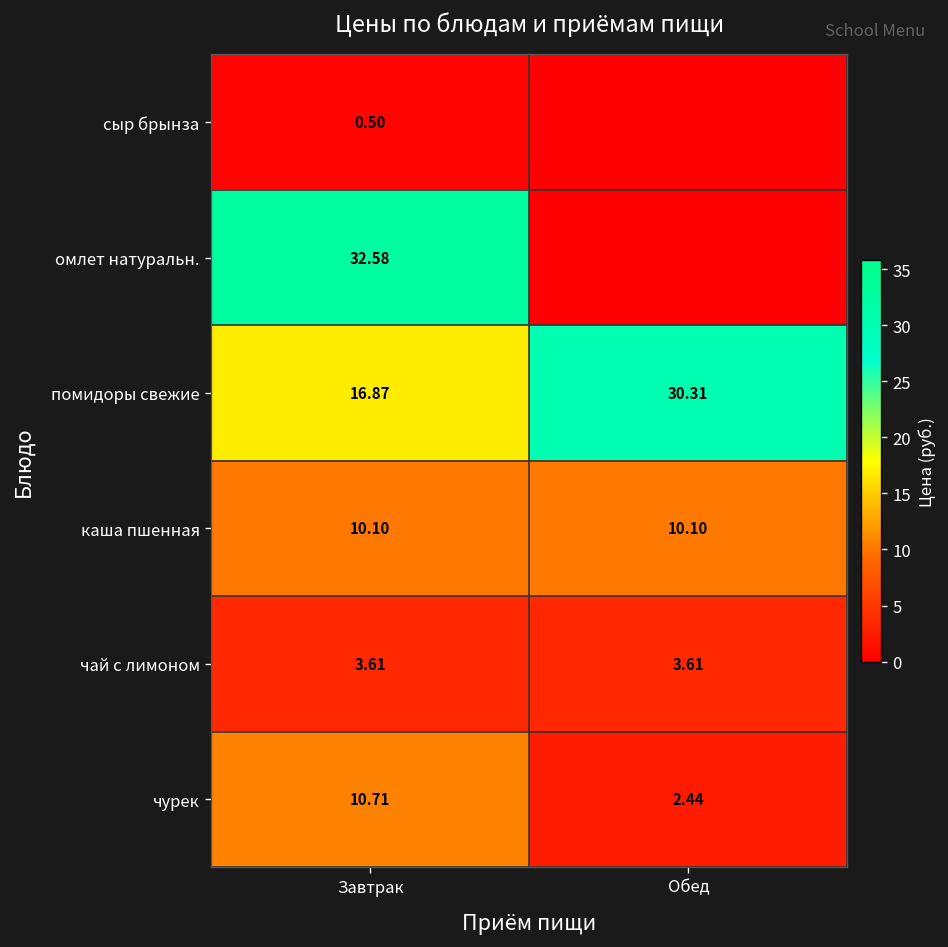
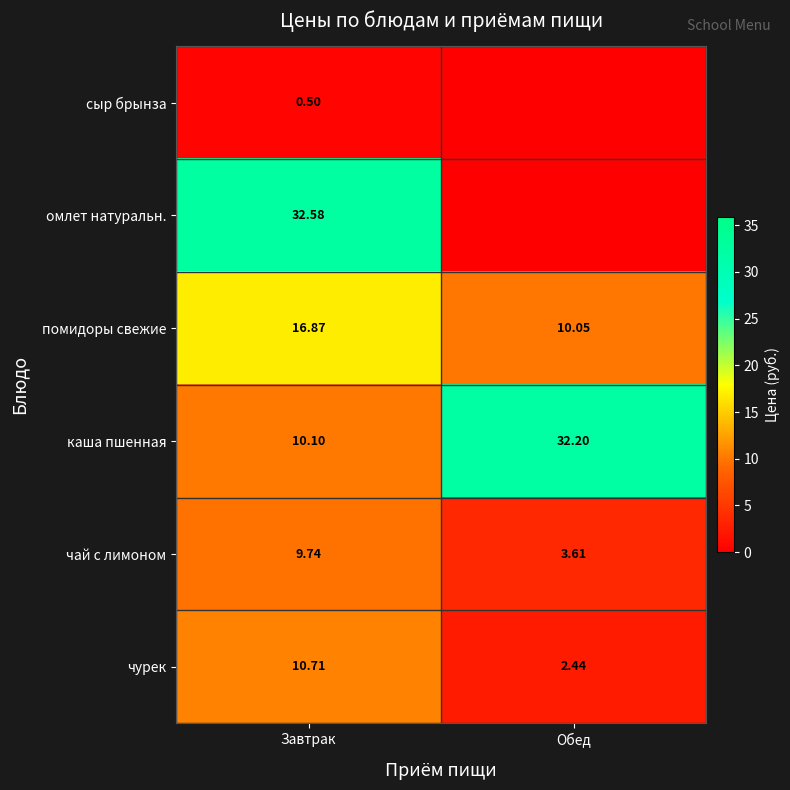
  {
    "сыр брынза": {
      "Завтрак": 0.50
    },
    "омлет натуральн.": {
      "Завтрак": 32.58
    },
    "помидоры свежие": {
      "Завтрак": 16.87,
-     "Обед": 30.31
+     "Обед": 10.05
    },
    "каша пшенная": {
      "Завтрак": 10.10,
-     "Обед": 10.10
+     "Обед": 32.20
    },
    "чай с лимоном": {
-     "Завтрак": 3.61,
+     "Завтрак": 9.74,
      "Обед": 3.61
    },
    "чурек": {
      "Завтрак": 10.71,
      "Обед": 2.44
    }
  }
